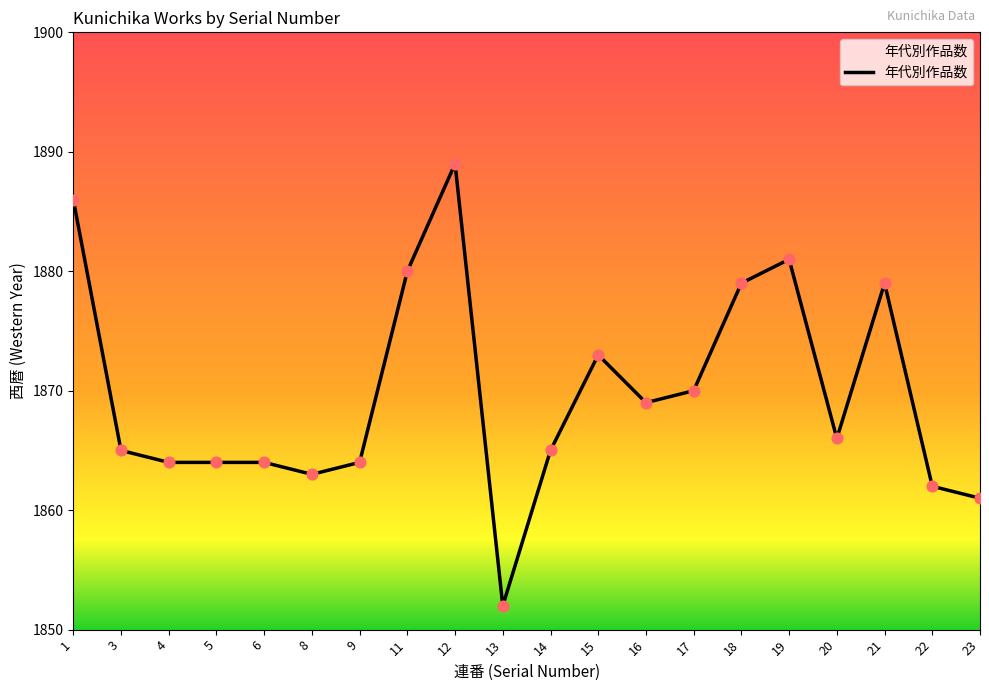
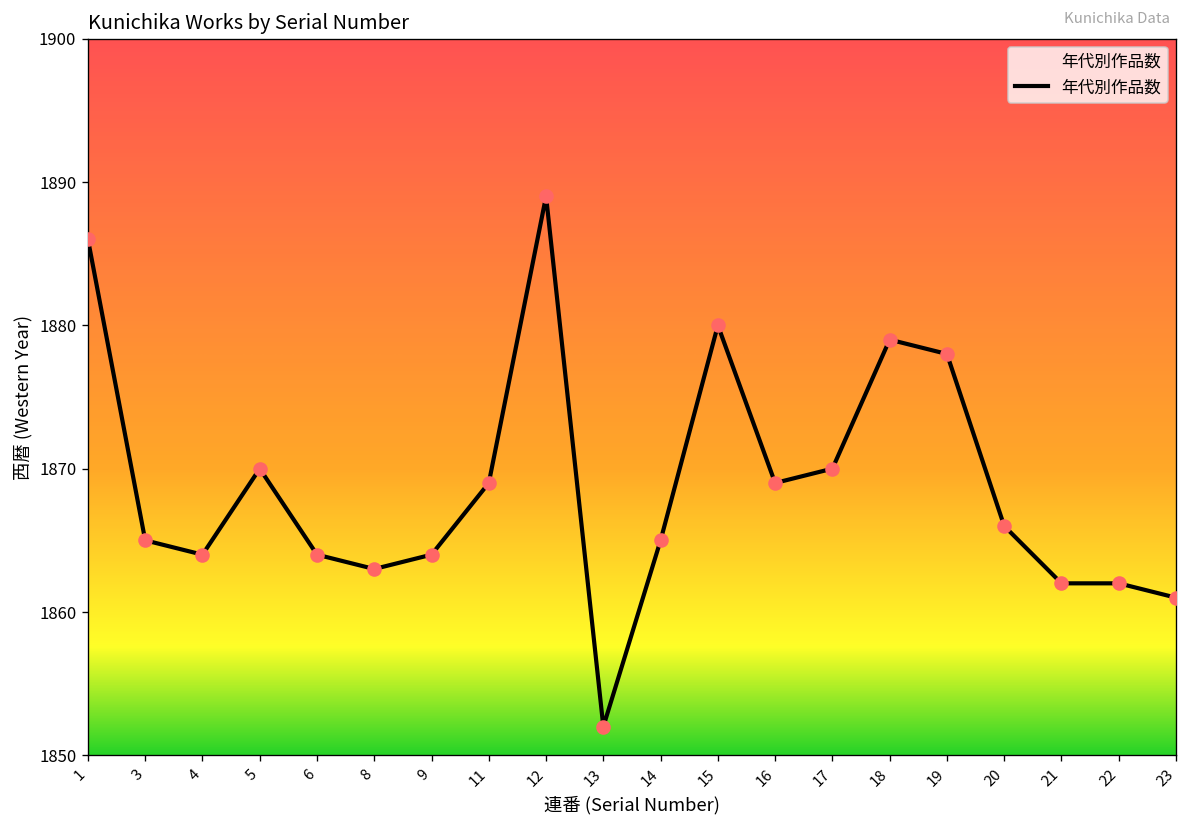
  {
    "1": 1886,
    "3": 1865,
    "4": 1864,
-   "5": 1864,
+   "5": 1870,
    "6": 1864,
    "8": 1863,
    "9": 1864,
-   "11": 1880,
+   "11": 1869,
    "12": 1889,
    "13": 1852,
    "14": 1865,
-   "15": 1873,
+   "15": 1880,
    "16": 1869,
    "17": 1870,
    "18": 1879,
-   "19": 1881,
+   "19": 1878,
    "20": 1866,
-   "21": 1879,
+   "21": 1862,
    "22": 1862,
    "23": 1861
  }
